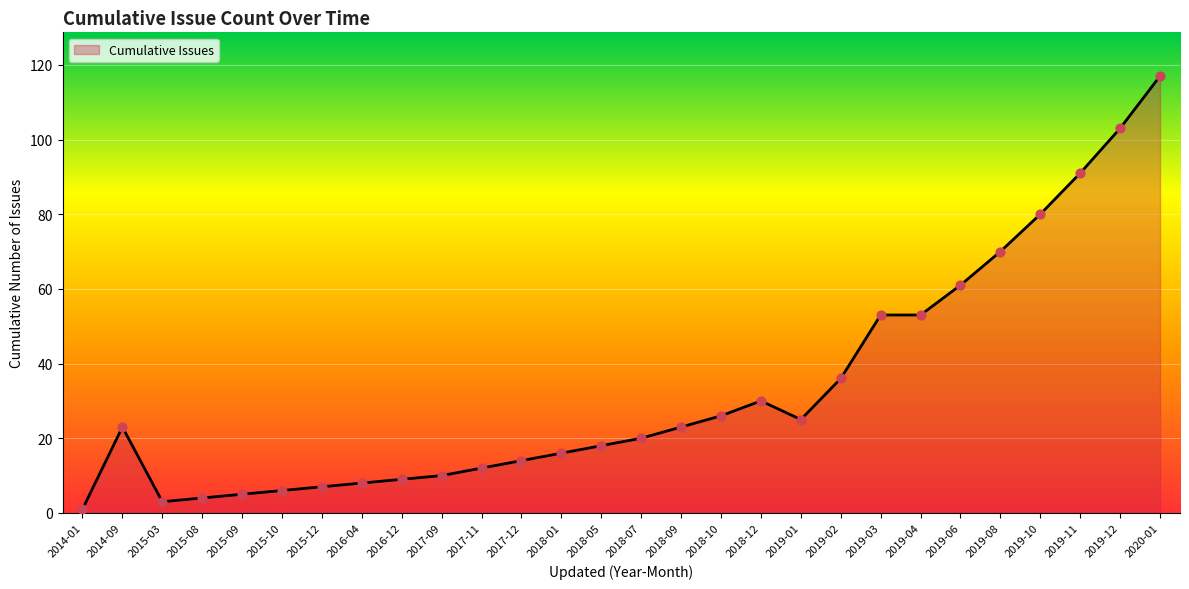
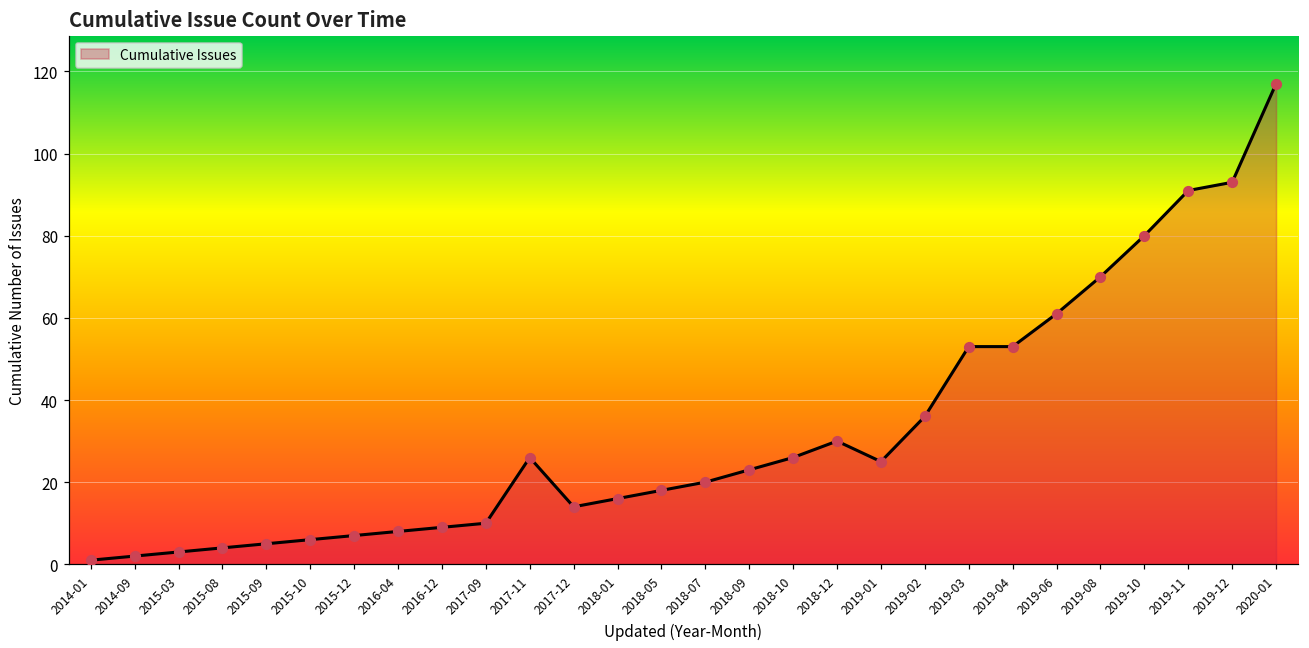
  {
    "2014-01": 1,
-   "2014-09": 23,
+   "2014-09": 2,
    "2015-03": 3,
    "2015-08": 4,
    "2015-09": 5,
    "2015-10": 6,
    "2015-12": 7,
    "2016-04": 8,
    "2016-12": 9,
    "2017-09": 10,
-   "2017-11": 12,
+   "2017-11": 26,
    "2017-12": 14,
    "2018-01": 16,
    "2018-05": 18,
    "2018-07": 20,
    "2018-09": 23,
    "2018-10": 26,
    "2018-12": 30,
    "2019-01": 25,
    "2019-02": 36,
    "2019-03": 53,
    "2019-04": 53,
    "2019-06": 61,
    "2019-08": 70,
    "2019-10": 80,
    "2019-11": 91,
-   "2019-12": 103,
+   "2019-12": 93,
    "2020-01": 117
  }
